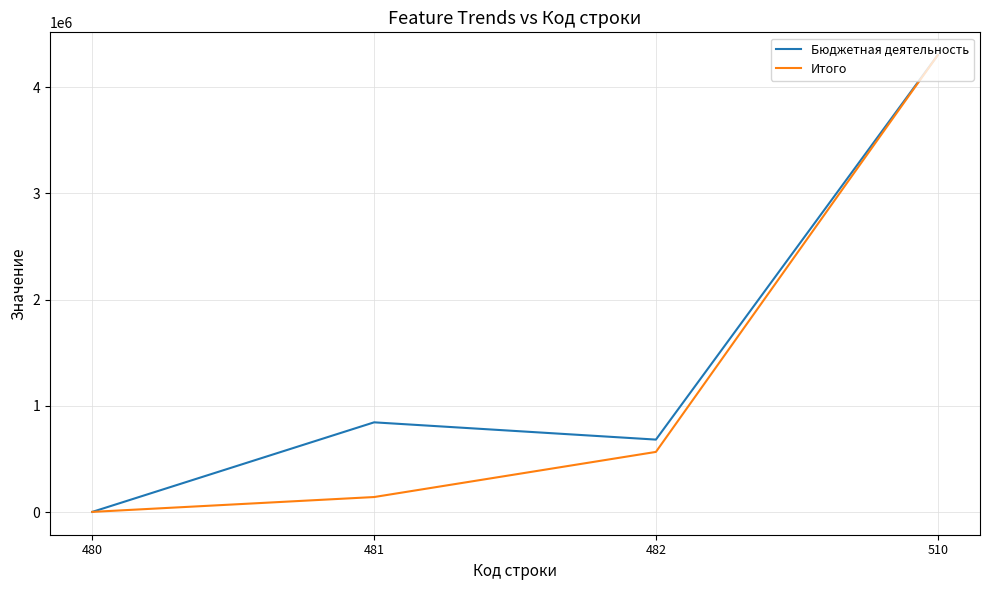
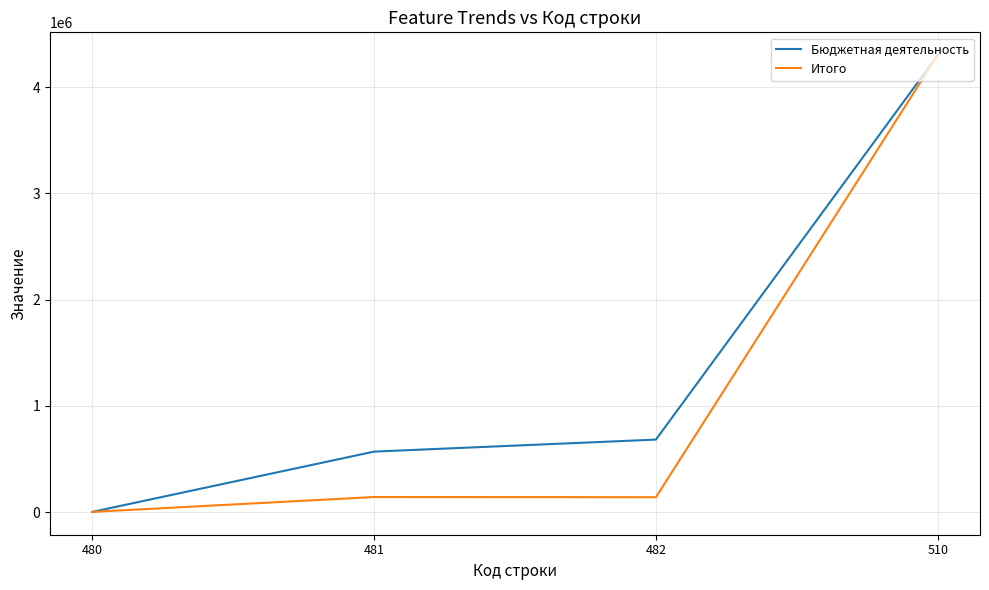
  {
    "Бюджетная деятельность": {
-     "481": 850000,
+     "481": 570000,
      "482": 680000
    },
    "Итого": {
      "481": 140000,
-     "482": 570000
+     "482": 140000
    }
  }
